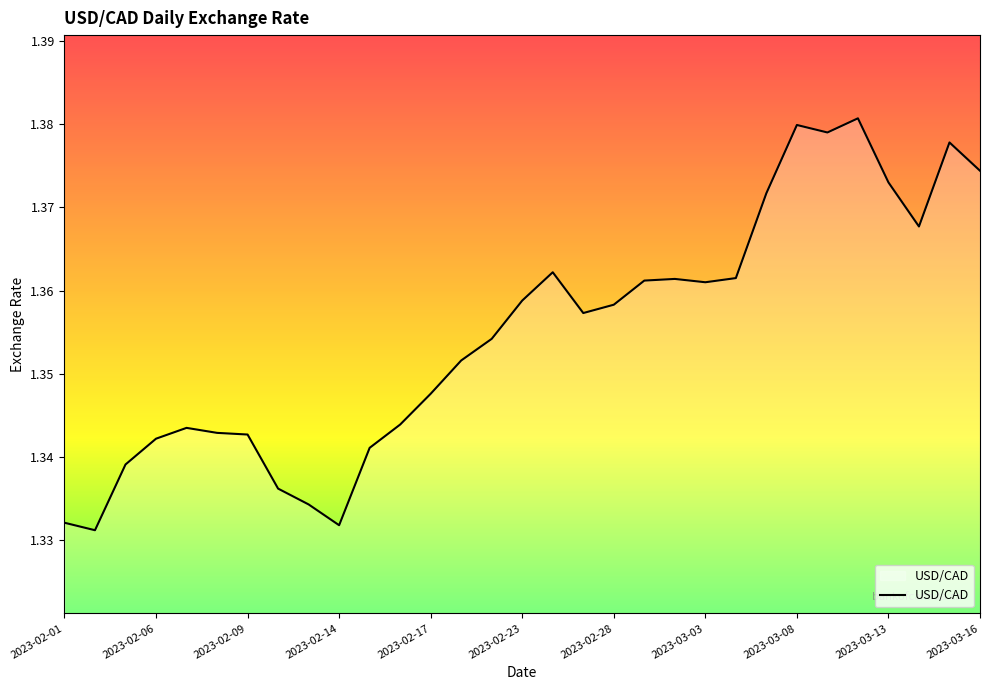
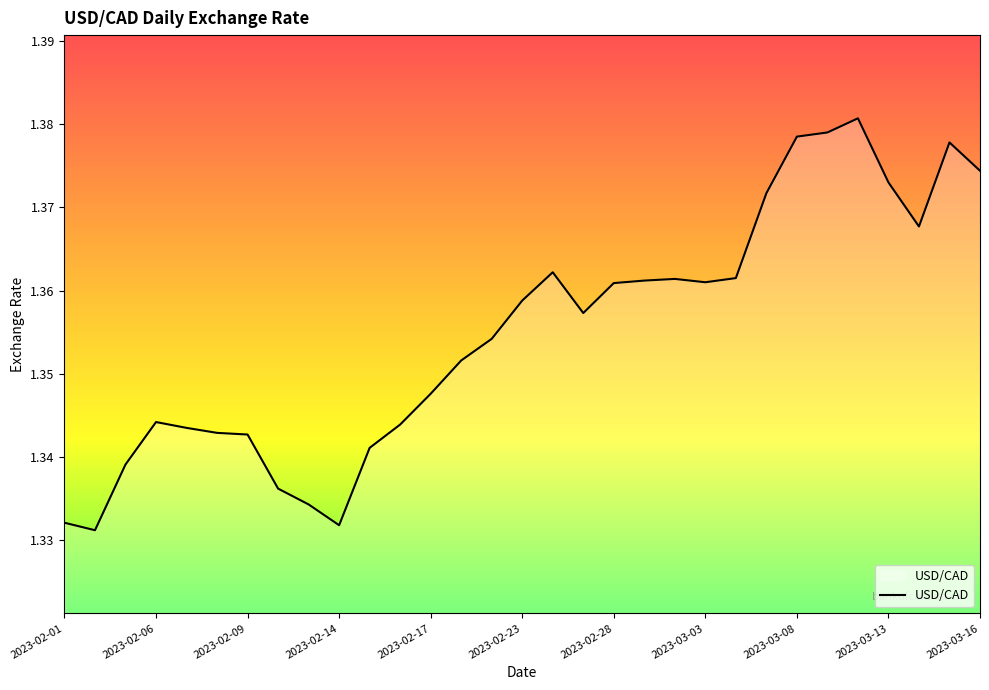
  {
    "2023-02-01": 1.332,
-   "2023-02-06": 1.342,
+   "2023-02-06": 1.344,
    "2023-02-09": 1.343,
    "2023-02-14": 1.332,
    "2023-02-17": 1.348,
    "2023-02-23": 1.359,
-   "2023-02-28": 1.358,
+   "2023-02-28": 1.361,
    "2023-03-03": 1.361,
-   "2023-03-08": 1.380,
+   "2023-03-08": 1.379,
    "2023-03-13": 1.373,
    "2023-03-16": 1.374
  }
